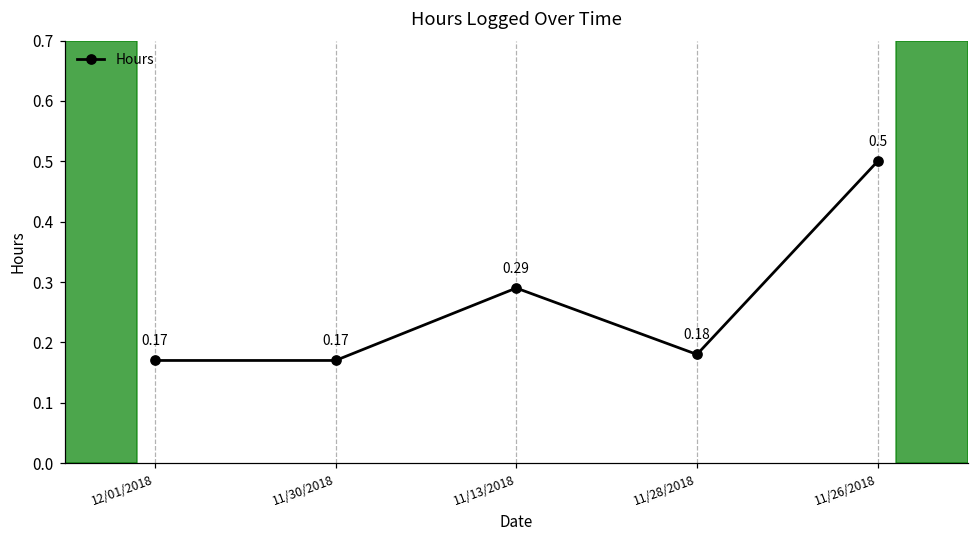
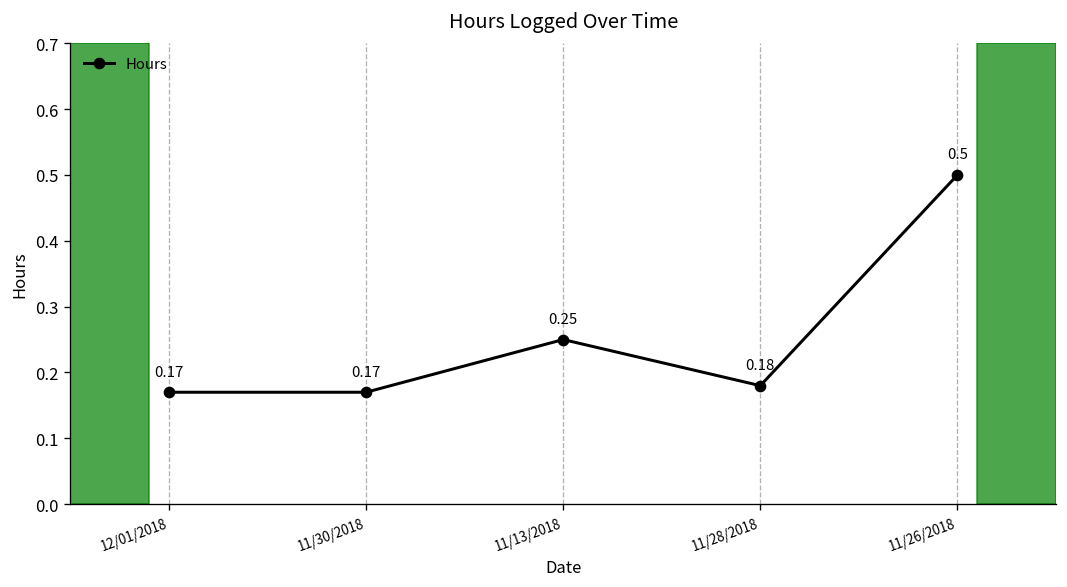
  {
    "12/01/2018": 0.17,
    "11/30/2018": 0.17,
-   "11/13/2018": 0.29,
+   "11/13/2018": 0.25,
    "11/28/2018": 0.18,
    "11/26/2018": 0.5
  }
